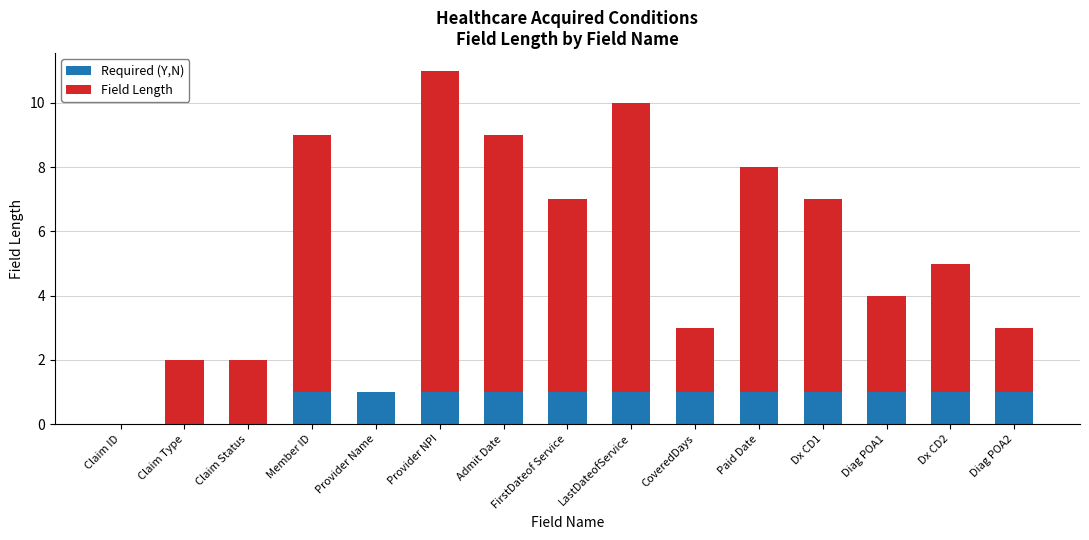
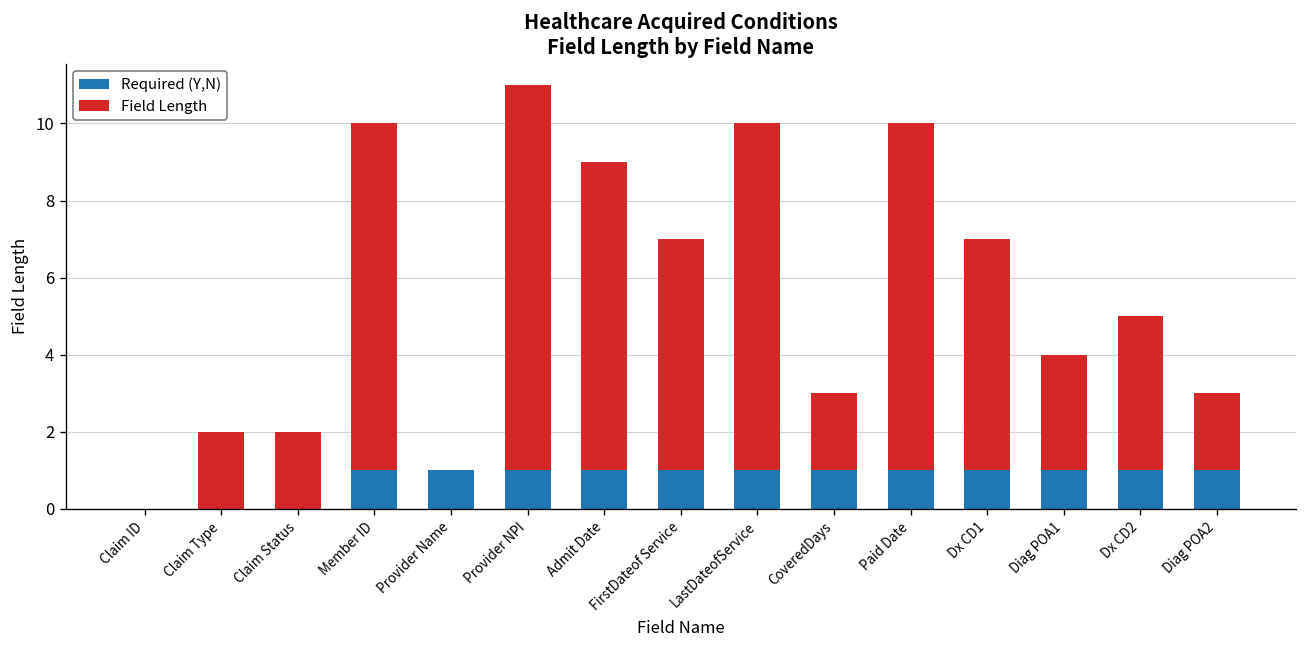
  {
    "Required (Y,N)": {
      "Claim ID": 0,
      "Claim Type": 0,
      "Claim Status": 0,
      "Member ID": 1,
      "Provider Name": 1,
      "Provider NPI": 1,
      "Admit Date": 1,
      "FirstDateof Service": 1,
      "LastDateofService": 1,
      "CoveredDays": 1,
      "Paid Date": 1,
      "Dx CD1": 1,
      "Diag POA1": 1,
      "Dx CD2": 1,
      "Diag POA2": 1
    },
    "Field Length": {
      "Claim ID": 0,
      "Claim Type": 2,
      "Claim Status": 2,
-     "Member ID": 8,
+     "Member ID": 9,
      "Provider Name": 0,
      "Provider NPI": 10,
      "Admit Date": 8,
      "FirstDateof Service": 6,
      "LastDateofService": 9,
      "CoveredDays": 2,
-     "Paid Date": 7,
+     "Paid Date": 9,
      "Dx CD1": 6,
      "Diag POA1": 3,
      "Dx CD2": 4,
      "Diag POA2": 2
    }
  }
